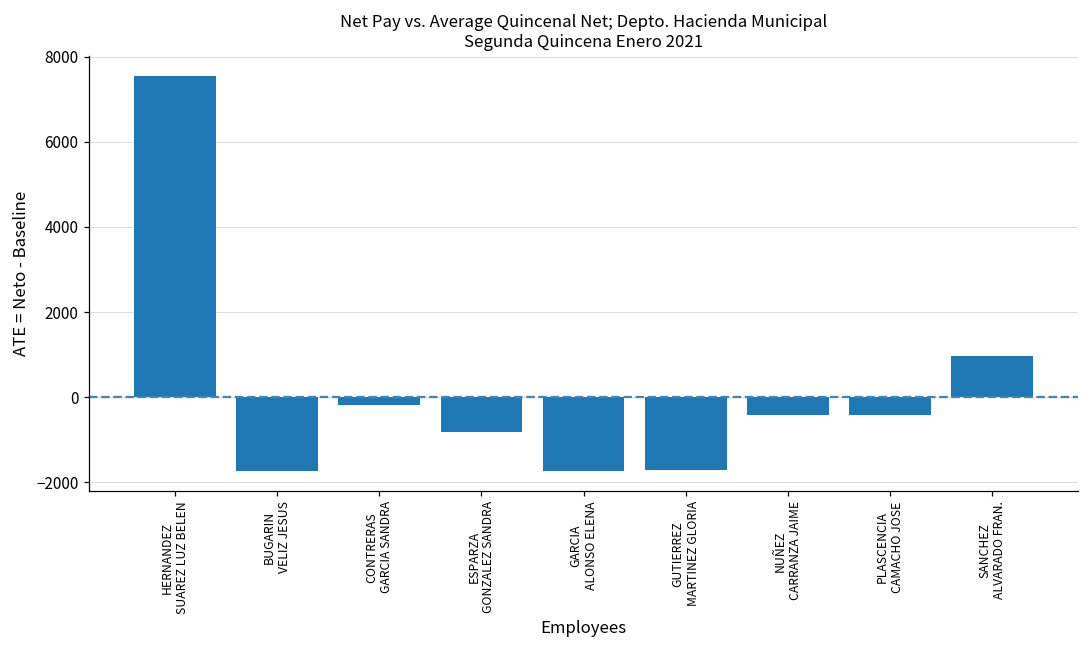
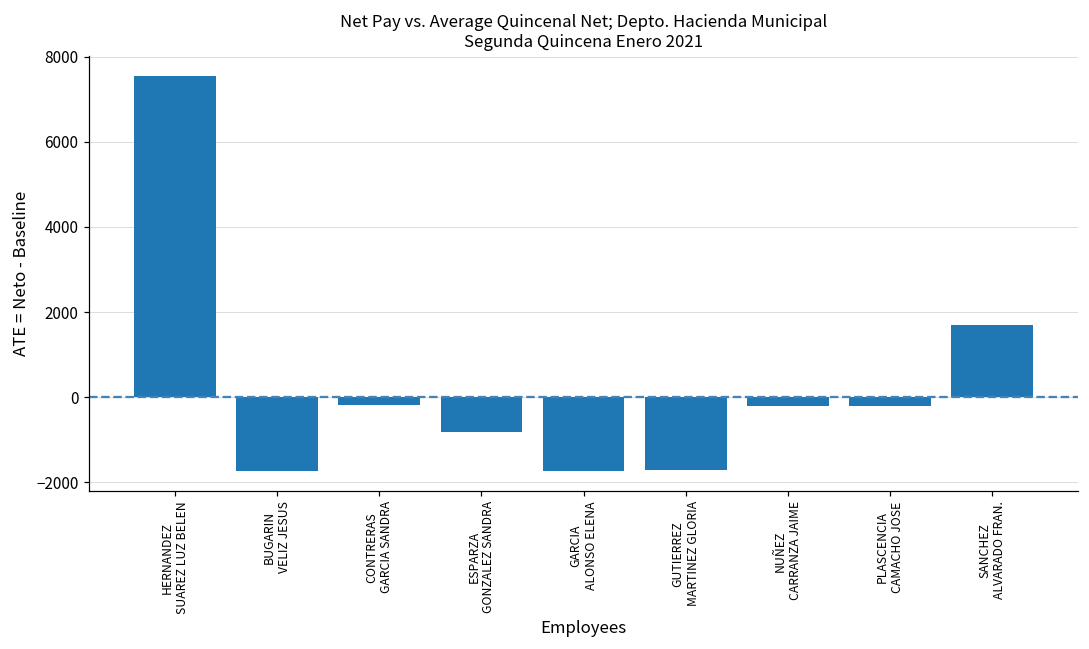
  {
    "HERNANDEZ SUAREZ LUZ BELEN": 7500,
    "BUGARIN VELIZ JESUS": -1700,
    "CONTRERAS GARCIA SANDRA": -200,
    "ESPARZA GONZALEZ SANDRA": -800,
    "GARCIA ALONSO ELENA": -1700,
    "GUTIERREZ MARTINEZ GLORIA": -1700,
-   "NUÑEZ CARRANZA JAIME": -400,
-   "PLASCENCIA CAMACHO JOSE": -400,
-   "SANCHEZ ALVARADO FRAN.": 1000
+   "NUÑEZ CARRANZA JAIME": -200,
+   "PLASCENCIA CAMACHO JOSE": -200,
+   "SANCHEZ ALVARADO FRAN.": 1700
  }
